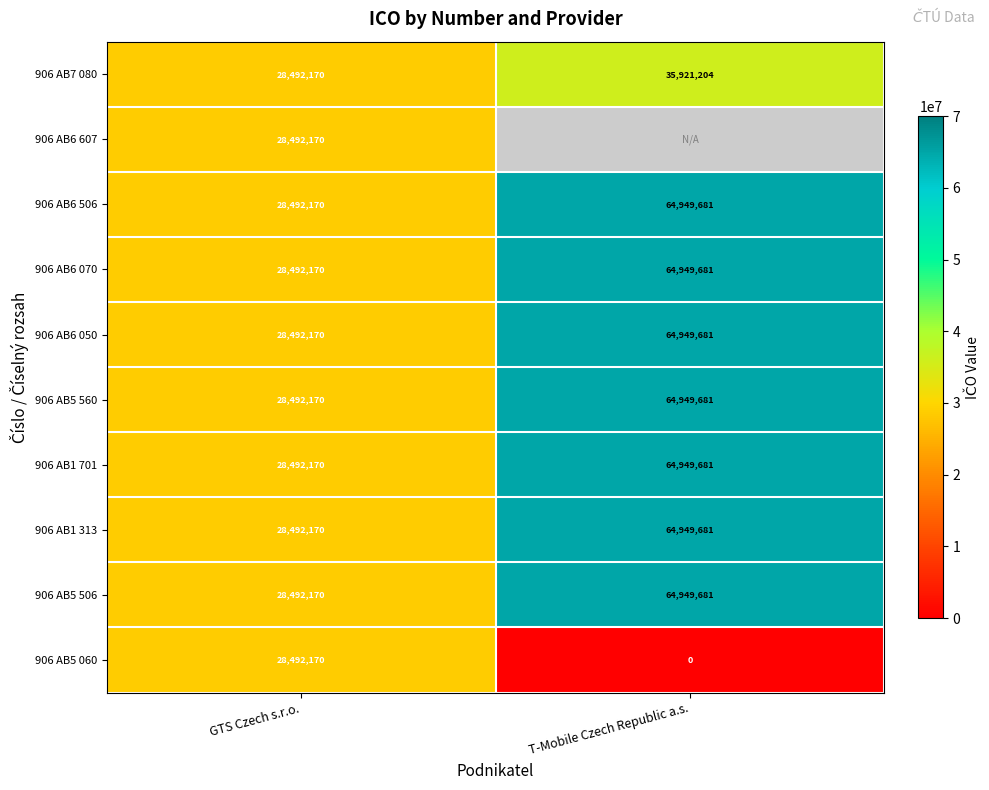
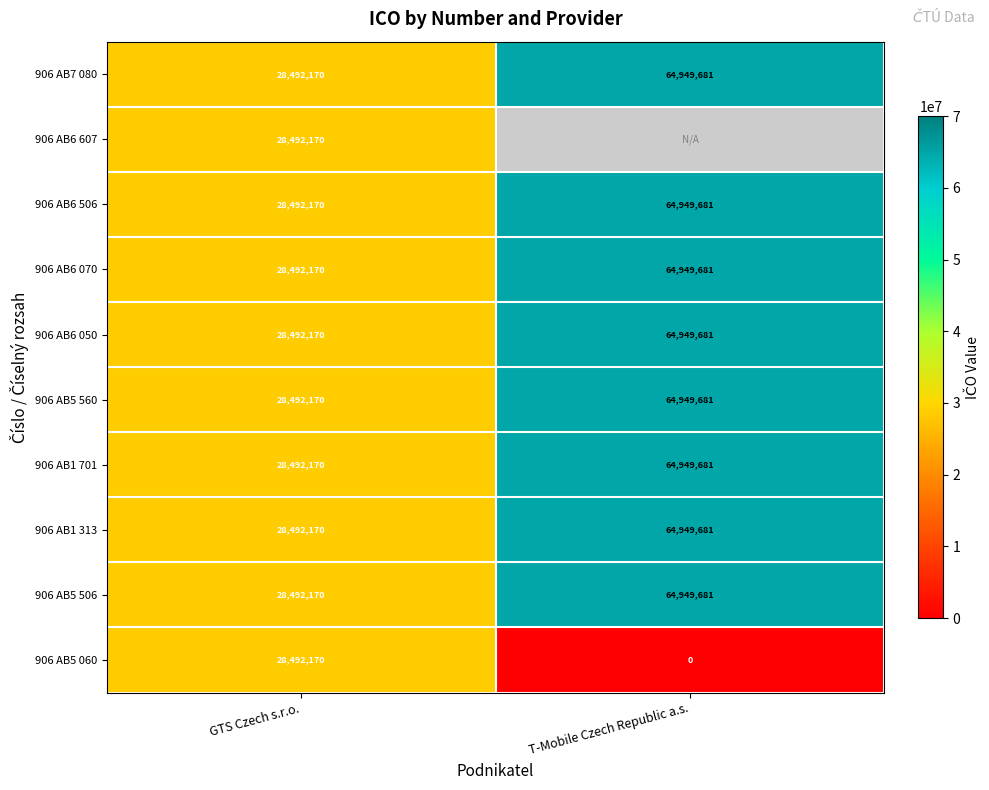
  {
    "906 AB7 080": {
      "GTS Czech s.r.o.": "28,492,170",
-     "T-Mobile Czech Republic a.s.": "35,921,204"
+     "T-Mobile Czech Republic a.s.": "64,949,681"
    },
    "906 AB6 607": {
      "GTS Czech s.r.o.": "28,492,170"
    },
    "906 AB6 506": {
      "GTS Czech s.r.o.": "28,492,170",
      "T-Mobile Czech Republic a.s.": "64,949,681"
    },
    "906 AB6 070": {
      "GTS Czech s.r.o.": "28,492,170",
      "T-Mobile Czech Republic a.s.": "64,949,681"
    },
    "906 AB6 050": {
      "GTS Czech s.r.o.": "28,492,170",
      "T-Mobile Czech Republic a.s.": "64,949,681"
    },
    "906 AB5 560": {
      "GTS Czech s.r.o.": "28,492,170",
      "T-Mobile Czech Republic a.s.": "64,949,681"
    },
    "906 AB1 701": {
      "GTS Czech s.r.o.": "28,492,170",
      "T-Mobile Czech Republic a.s.": "64,949,681"
    },
    "906 AB1 313": {
      "GTS Czech s.r.o.": "28,492,170",
      "T-Mobile Czech Republic a.s.": "64,949,681"
    },
    "906 AB5 506": {
      "GTS Czech s.r.o.": "28,492,170",
      "T-Mobile Czech Republic a.s.": "64,949,681"
    },
    "906 AB5 060": {
      "GTS Czech s.r.o.": "28,492,170",
      "T-Mobile Czech Republic a.s.": "0"
    }
  }
